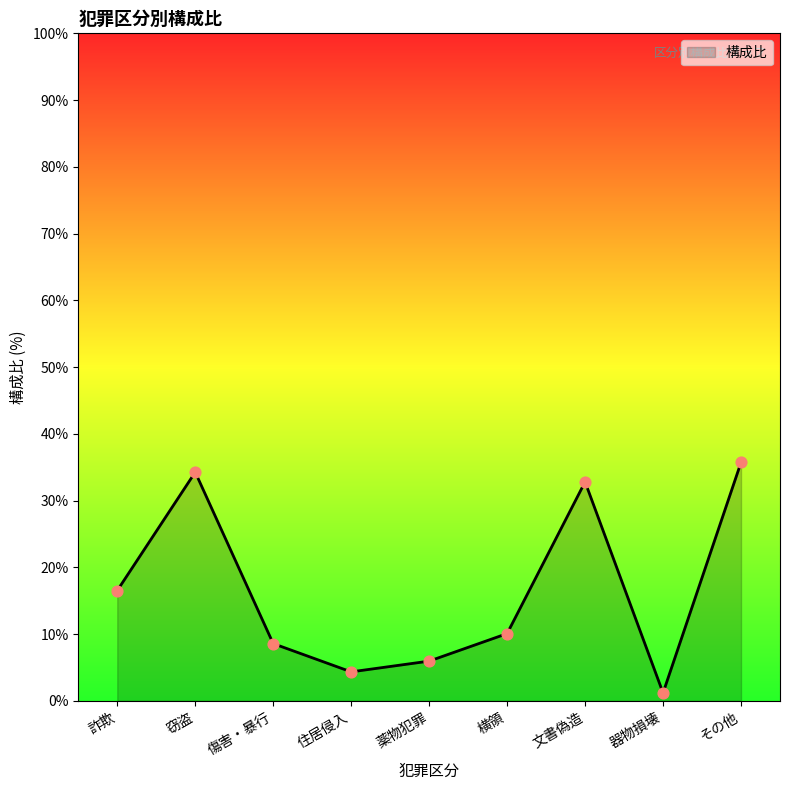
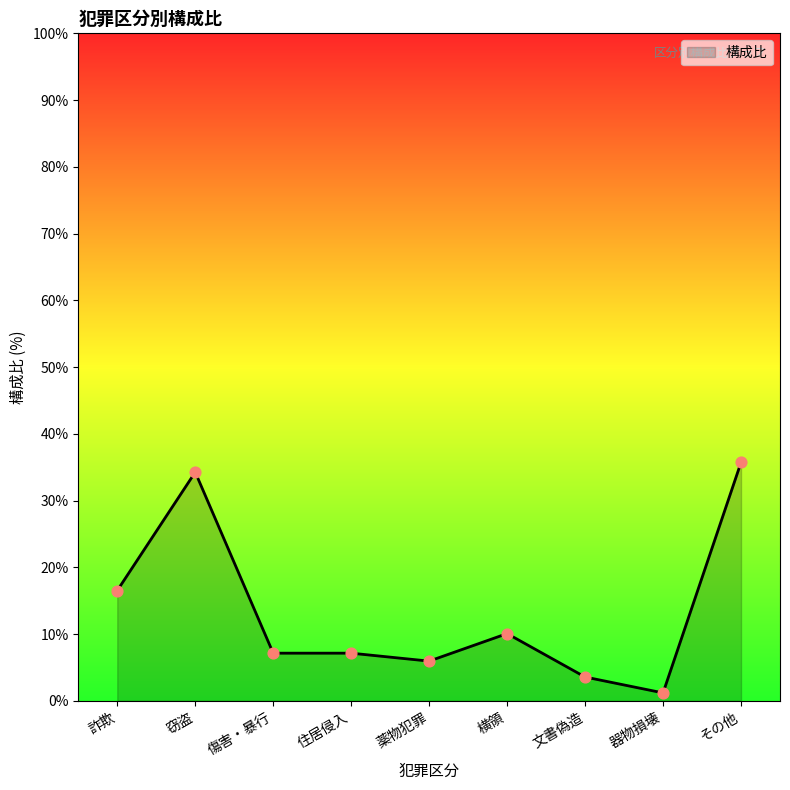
  {
    "詐欺": "17%",
    "窃盗": "34%",
-   "傷害・暴行": "9%",
-   "住居侵入": "4%",
+   "傷害・暴行": "7%",
+   "住居侵入": "7%",
    "薬物犯罪": "6%",
    "横領": "10%",
-   "文書偽造": "33%",
+   "文書偽造": "4%",
    "器物損壊": "1%",
    "その他": "36%"
  }
